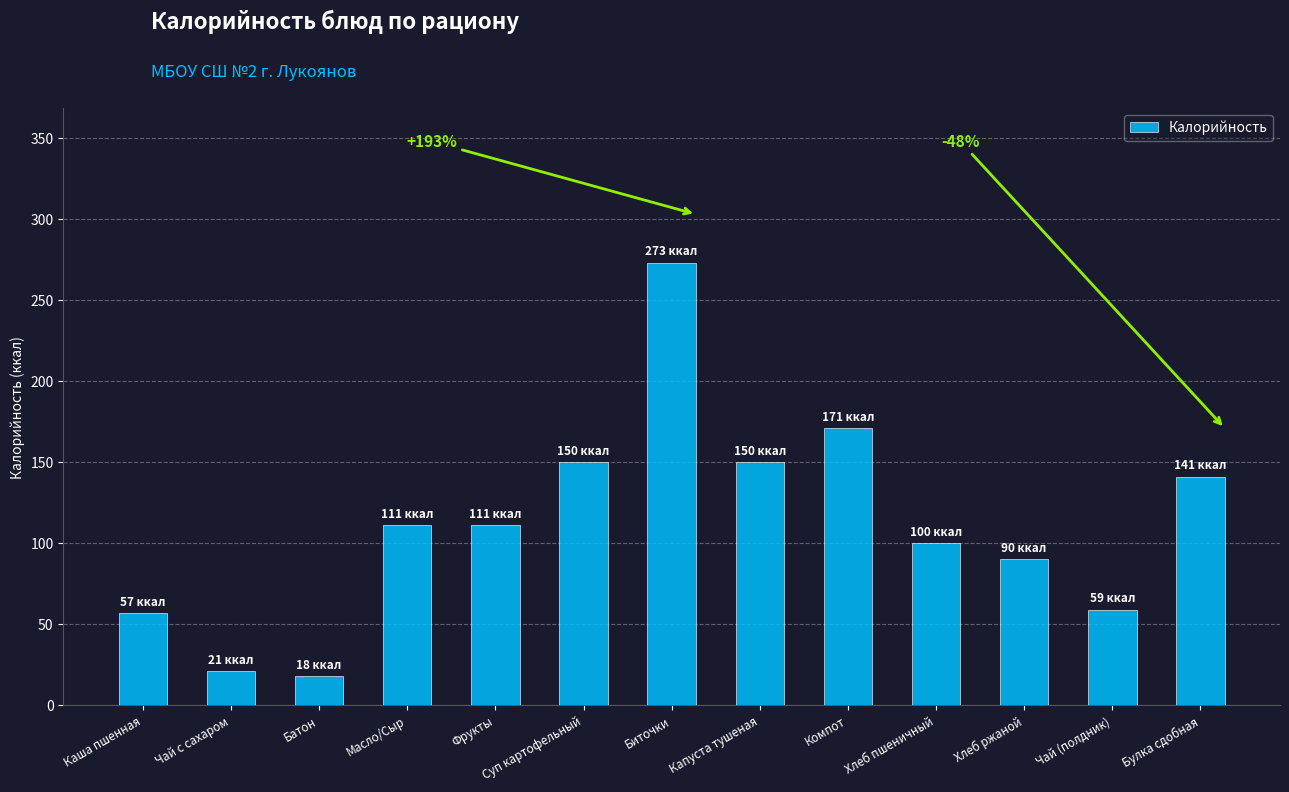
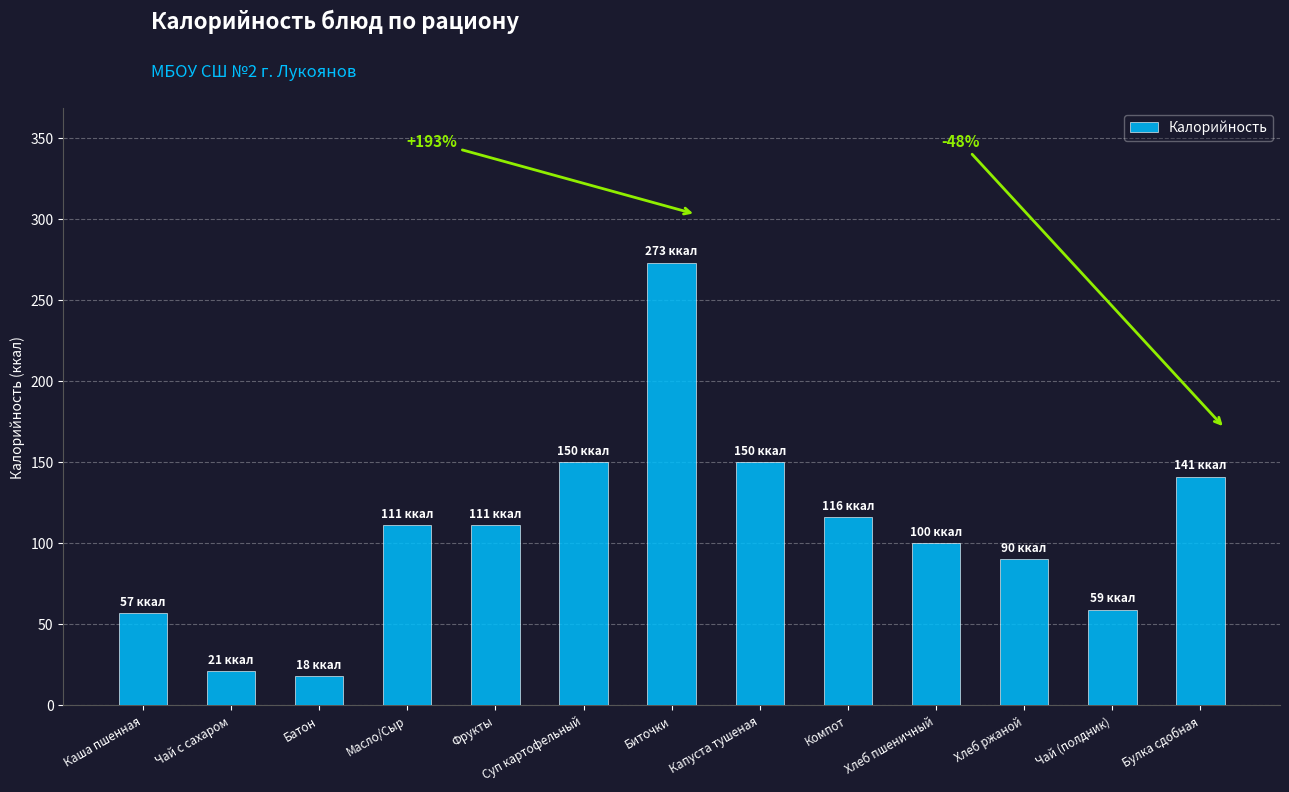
  {
    "Каша пшенная": 57,
    "Чай с сахаром": 21,
    "Батон": 18,
    "Масло/Сыр": 111,
    "Фрукты": 111,
    "Суп картофельный": 150,
    "Биточки": 273,
    "Капуста тушеная": 150,
-   "Компот": 171,
+   "Компот": 116,
    "Хлеб пшеничный": 100,
    "Хлеб ржаной": 90,
    "Чай (полдник)": 59,
    "Булка сдобная": 141
  }
